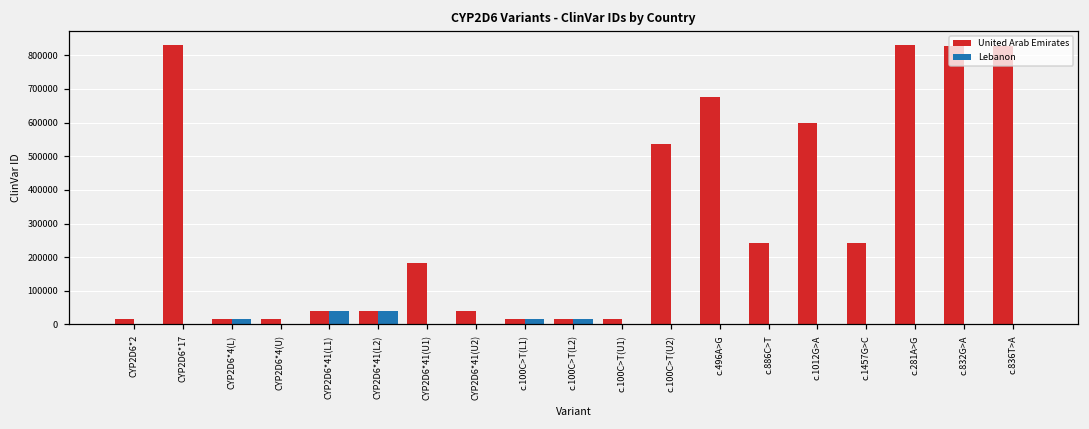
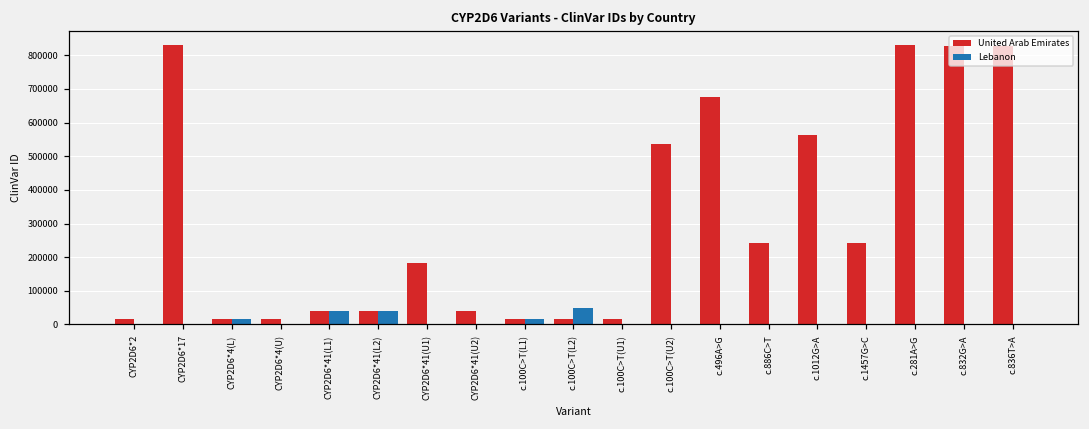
  {
    "United Arab Emirates": {
      "CYP2D6*2": 20000,
      "CYP2D6*17": 830000,
      "CYP2D6*4(L)": 20000,
      "CYP2D6*4(U)": 20000,
      "CYP2D6*41(L1)": 40000,
      "CYP2D6*41(L2)": 40000,
      "CYP2D6*41(U1)": 180000,
      "CYP2D6*41(U2)": 40000,
      "c.100C>T(L1)": 20000,
      "c.100C>T(L2)": 20000,
      "c.100C>T(U1)": 20000,
      "c.100C>T(U2)": 540000,
      "c.496A>G": 680000,
      "c.886C>T": 240000,
-     "c.1012G>A": 600000,
+     "c.1012G>A": 560000,
      "c.1457G>C": 240000,
      "c.281A>G": 830000
    },
    "Lebanon": {
      "CYP2D6*2": 0,
      "CYP2D6*17": 0,
      "CYP2D6*4(L)": 20000,
      "CYP2D6*4(U)": 0,
      "CYP2D6*41(L1)": 40000,
      "CYP2D6*41(L2)": 40000,
      "CYP2D6*41(U1)": 0,
      "CYP2D6*41(U2)": 0,
      "c.100C>T(L1)": 20000,
-     "c.100C>T(L2)": 20000,
+     "c.100C>T(L2)": 50000,
      "c.100C>T(U1)": 0,
      "c.100C>T(U2)": 0,
      "c.496A>G": 0,
      "c.886C>T": 0,
      "c.1012G>A": 0,
      "c.1457G>C": 0,
      "c.281A>G": 0,
      "c.832G>A": 0,
      "c.836T>A": 0
    }
  }
